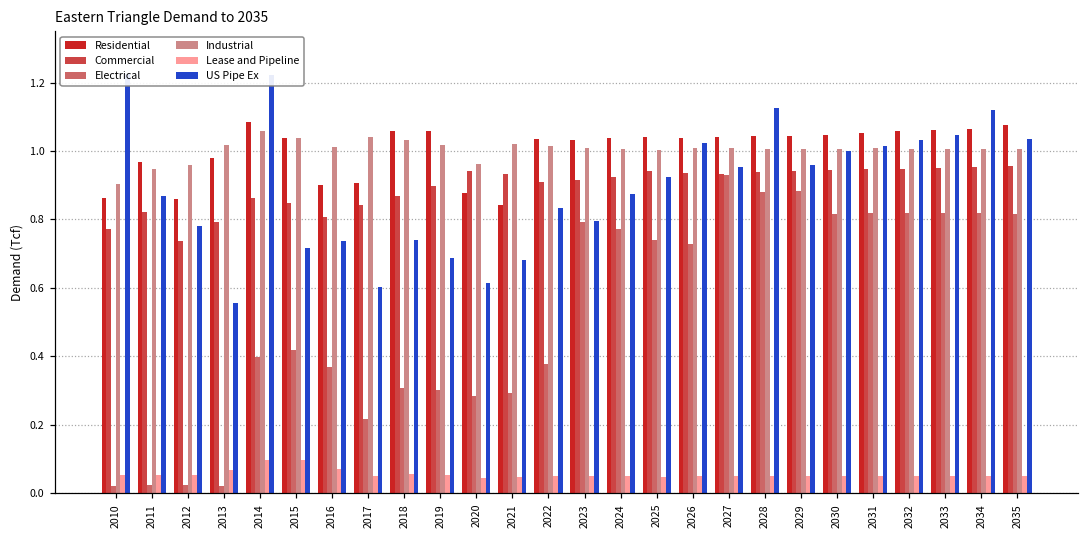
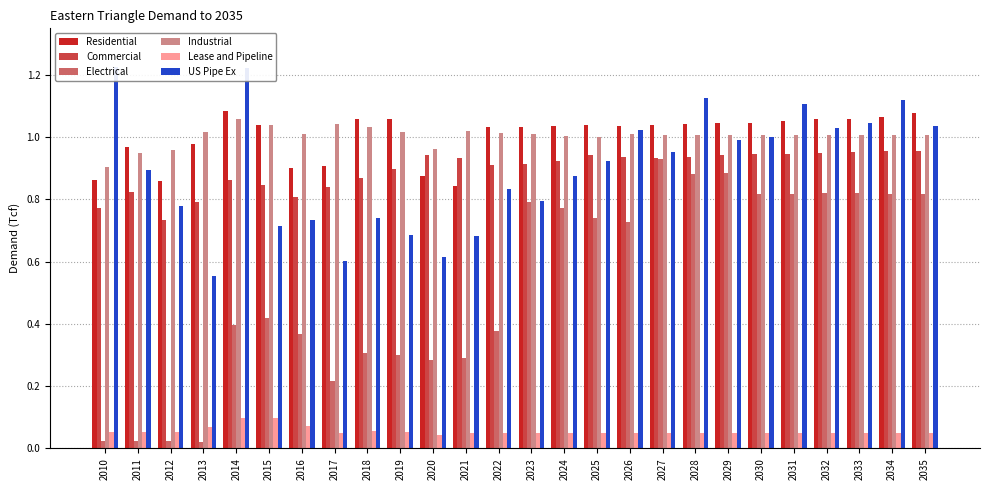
  {
    "US Pipe Ex": {
-     "2011": 0.87,
+     "2011": 0.90,
      "2012": 0.78,
      "2013": 0.56,
      "2015": 0.72,
      "2016": 0.74,
      "2017": 0.60,
      "2018": 0.74,
      "2019": 0.69,
      "2020": 0.62,
      "2021": 0.68,
      "2022": 0.83,
      "2023": 0.80,
      "2024": 0.88,
      "2025": 0.92,
      "2026": 1.02,
      "2027": 0.95,
      "2028": 1.13,
-     "2029": 0.96,
+     "2029": 0.99,
      "2030": 1.00,
-     "2031": 1.02,
+     "2031": 1.11,
      "2032": 1.03,
      "2033": 1.05,
      "2034": 1.12,
      "2035": 1.04
    }
  }
